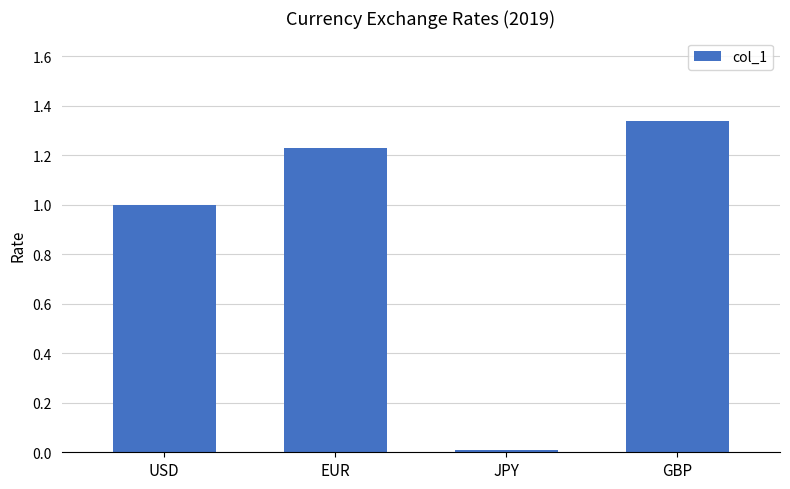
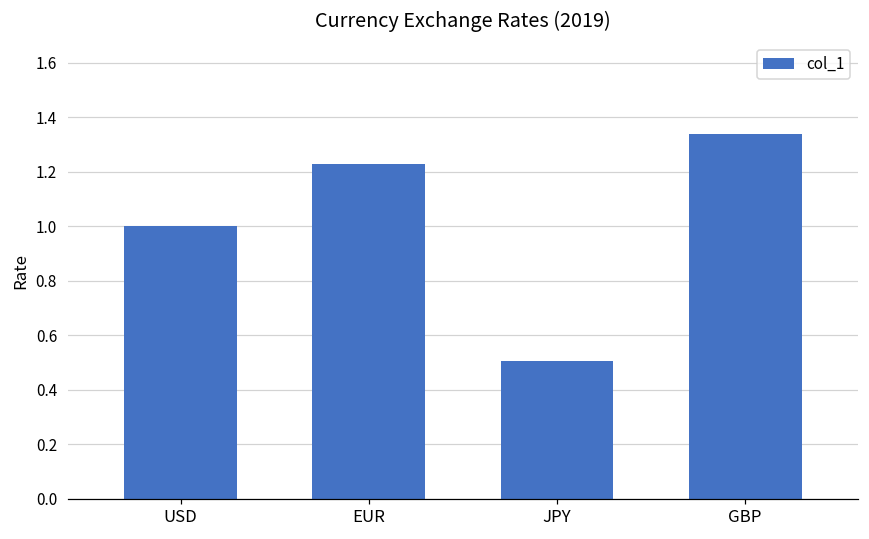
  {
    "USD": 1.00,
    "EUR": 1.23,
-   "JPY": 0.01,
+   "JPY": 0.51,
    "GBP": 1.34
  }
